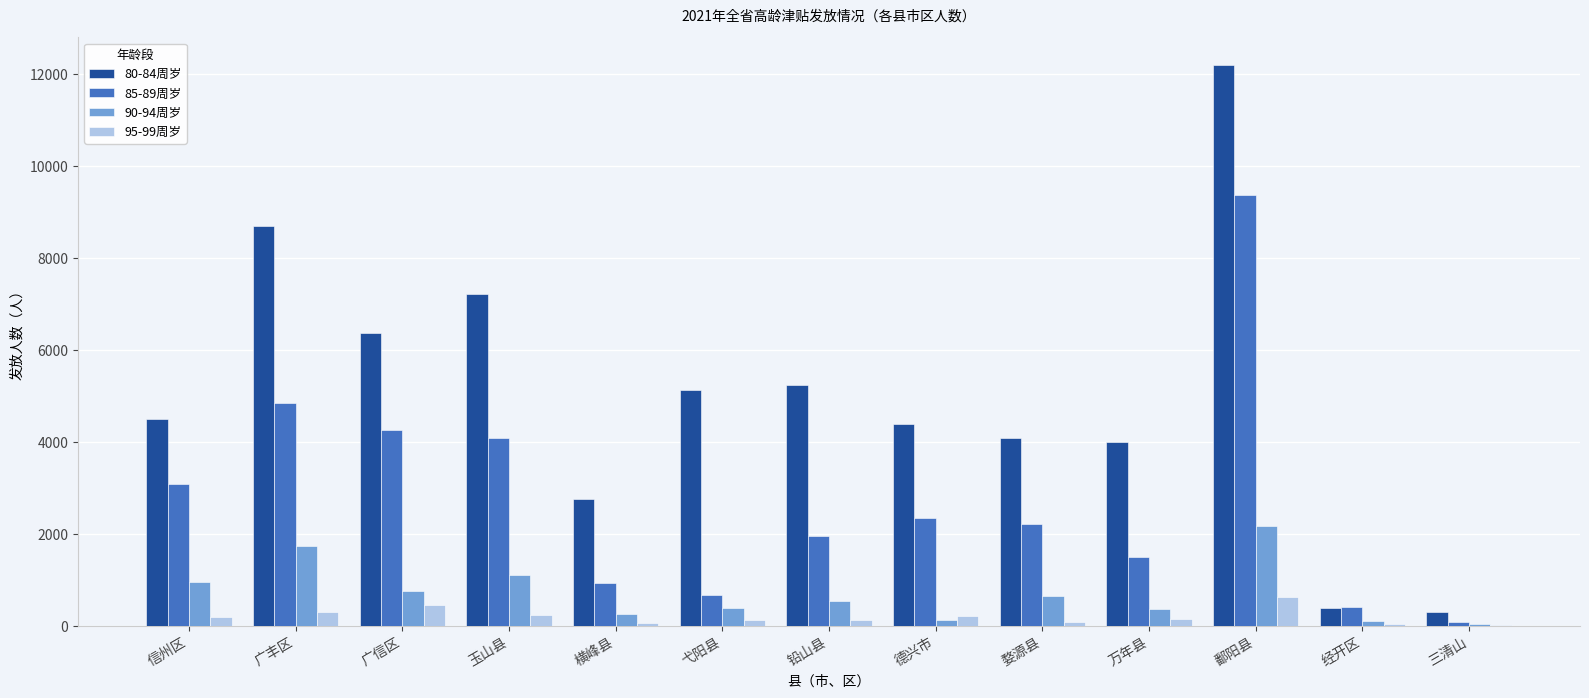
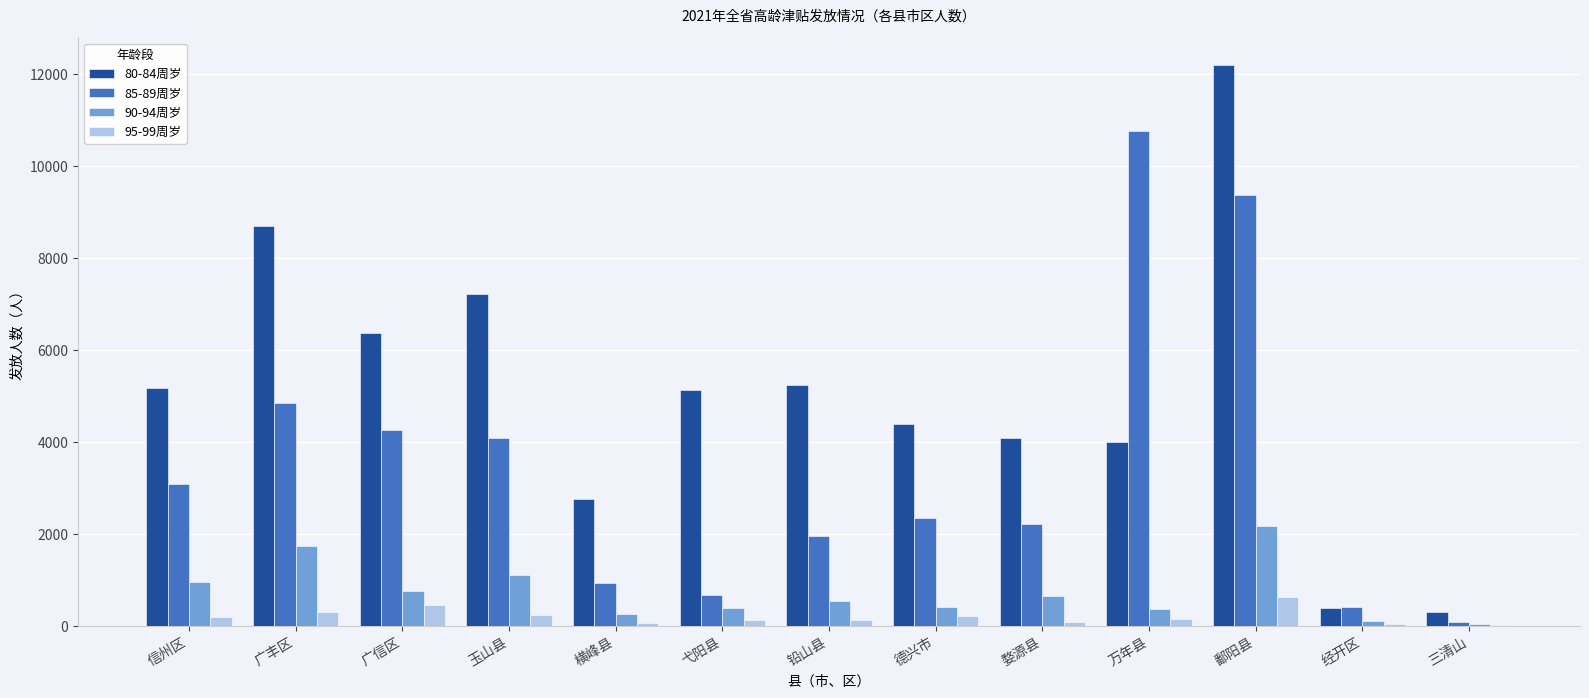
  {
    "80-84周岁": {
-     "信州区": 4500,
+     "信州区": 5200,
      "广丰区": 8700,
      "广信区": 6400,
      "玉山县": 7200,
      "横峰县": 2800,
      "弋阳县": 5100,
      "铅山县": 5200,
      "德兴市": 4400,
      "婺源县": 4100,
      "万年县": 4000,
      "鄱阳县": 12200,
      "经开区": 400,
      "三清山": 300
    },
    "85-89周岁": {
      "信州区": 3100,
      "广丰区": 4800,
      "广信区": 4200,
      "玉山县": 4100,
      "横峰县": 900,
      "弋阳县": 700,
      "铅山县": 1900,
      "德兴市": 2300,
      "婺源县": 2200,
-     "万年县": 1500,
+     "万年县": 10700,
      "鄱阳县": 9400,
      "经开区": 400,
      "三清山": 100
    },
    "90-94周岁": {
      "信州区": 1000,
      "广丰区": 1700,
      "广信区": 800,
      "玉山县": 1100,
      "横峰县": 300,
      "弋阳县": 400,
      "铅山县": 500,
-     "德兴市": 100,
+     "德兴市": 400,
      "婺源县": 600,
      "万年县": 400,
      "鄱阳县": 2200,
      "经开区": 100
    },
    "95-99周岁": {
      "信州区": 200,
      "广丰区": 300,
      "广信区": 400,
      "玉山县": 200,
      "弋阳县": 100,
      "铅山县": 100,
      "德兴市": 200,
      "婺源县": 100,
      "万年县": 100,
      "鄱阳县": 600
    }
  }
